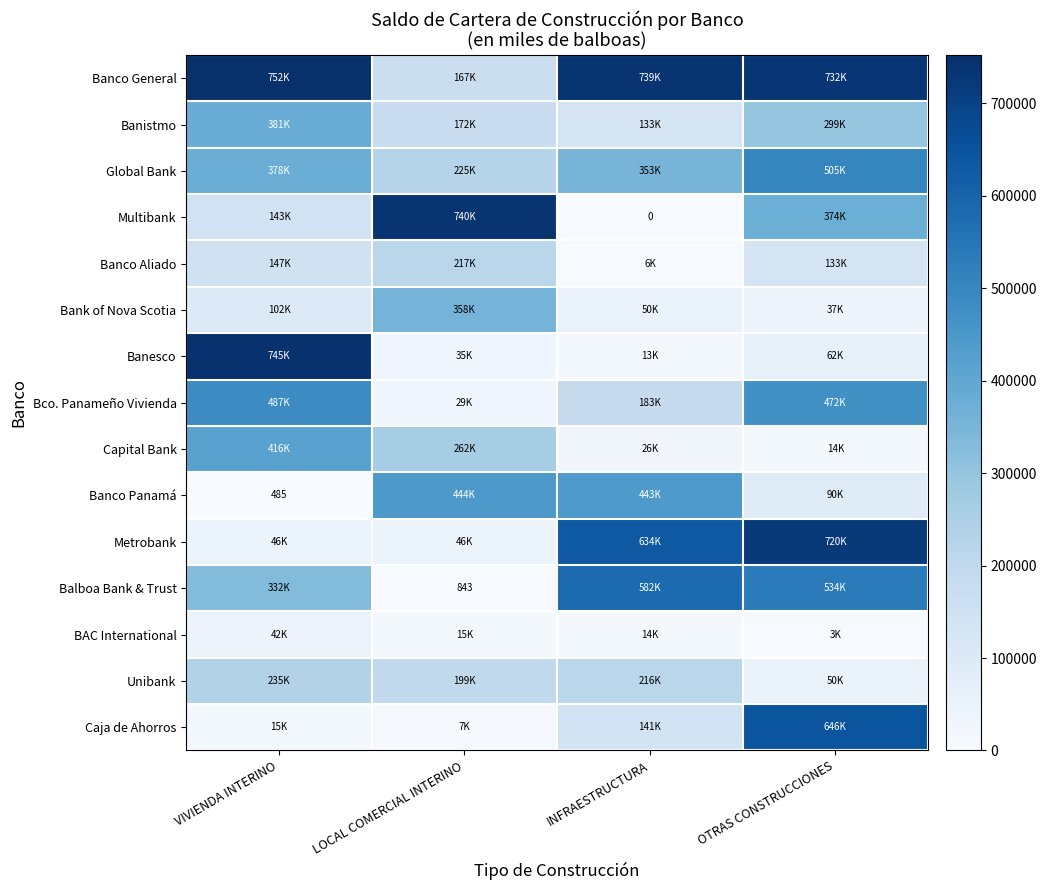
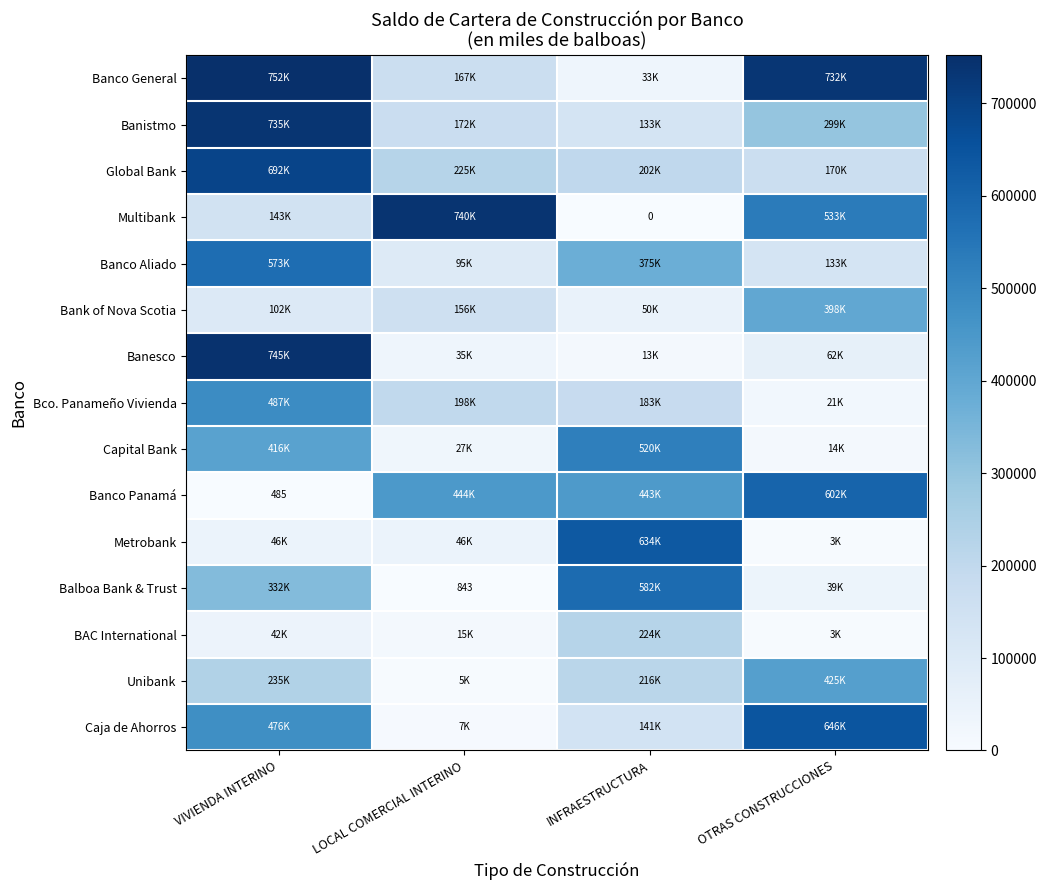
  {
    "Banco General": {
      "VIVIENDA INTERINO": "752K",
      "LOCAL COMERCIAL INTERINO": "167K",
-     "INFRAESTRUCTURA": "739K",
+     "INFRAESTRUCTURA": "33K",
      "OTRAS CONSTRUCCIONES": "732K"
    },
    "Banistmo": {
-     "VIVIENDA INTERINO": "381K",
+     "VIVIENDA INTERINO": "735K",
      "LOCAL COMERCIAL INTERINO": "172K",
      "INFRAESTRUCTURA": "133K",
      "OTRAS CONSTRUCCIONES": "299K"
    },
    "Global Bank": {
-     "VIVIENDA INTERINO": "378K",
+     "VIVIENDA INTERINO": "692K",
      "LOCAL COMERCIAL INTERINO": "225K",
-     "INFRAESTRUCTURA": "353K",
-     "OTRAS CONSTRUCCIONES": "505K"
+     "INFRAESTRUCTURA": "202K",
+     "OTRAS CONSTRUCCIONES": "170K"
    },
    "Multibank": {
      "VIVIENDA INTERINO": "143K",
      "LOCAL COMERCIAL INTERINO": "740K",
      "INFRAESTRUCTURA": "0",
-     "OTRAS CONSTRUCCIONES": "374K"
+     "OTRAS CONSTRUCCIONES": "533K"
    },
    "Banco Aliado": {
-     "VIVIENDA INTERINO": "147K",
-     "LOCAL COMERCIAL INTERINO": "217K",
-     "INFRAESTRUCTURA": "6K",
+     "VIVIENDA INTERINO": "573K",
+     "LOCAL COMERCIAL INTERINO": "95K",
+     "INFRAESTRUCTURA": "375K",
      "OTRAS CONSTRUCCIONES": "133K"
    },
    "Bank of Nova Scotia": {
      "VIVIENDA INTERINO": "102K",
-     "LOCAL COMERCIAL INTERINO": "358K",
+     "LOCAL COMERCIAL INTERINO": "156K",
      "INFRAESTRUCTURA": "50K",
-     "OTRAS CONSTRUCCIONES": "37K"
+     "OTRAS CONSTRUCCIONES": "398K"
    },
    "Banesco": {
      "VIVIENDA INTERINO": "745K",
      "LOCAL COMERCIAL INTERINO": "35K",
      "INFRAESTRUCTURA": "13K",
      "OTRAS CONSTRUCCIONES": "62K"
    },
    "Bco. Panameño Vivienda": {
      "VIVIENDA INTERINO": "487K",
-     "LOCAL COMERCIAL INTERINO": "29K",
+     "LOCAL COMERCIAL INTERINO": "198K",
      "INFRAESTRUCTURA": "183K",
-     "OTRAS CONSTRUCCIONES": "472K"
+     "OTRAS CONSTRUCCIONES": "21K"
    },
    "Capital Bank": {
      "VIVIENDA INTERINO": "416K",
-     "LOCAL COMERCIAL INTERINO": "262K",
-     "INFRAESTRUCTURA": "26K",
+     "LOCAL COMERCIAL INTERINO": "27K",
+     "INFRAESTRUCTURA": "520K",
      "OTRAS CONSTRUCCIONES": "14K"
    },
    "Banco Panamá": {
      "VIVIENDA INTERINO": "485",
      "LOCAL COMERCIAL INTERINO": "444K",
      "INFRAESTRUCTURA": "443K",
-     "OTRAS CONSTRUCCIONES": "90K"
+     "OTRAS CONSTRUCCIONES": "602K"
    },
    "Metrobank": {
      "VIVIENDA INTERINO": "46K",
      "LOCAL COMERCIAL INTERINO": "46K",
      "INFRAESTRUCTURA": "634K",
-     "OTRAS CONSTRUCCIONES": "720K"
+     "OTRAS CONSTRUCCIONES": "3K"
    },
    "Balboa Bank & Trust": {
      "VIVIENDA INTERINO": "332K",
      "LOCAL COMERCIAL INTERINO": "843",
      "INFRAESTRUCTURA": "582K",
-     "OTRAS CONSTRUCCIONES": "534K"
+     "OTRAS CONSTRUCCIONES": "39K"
    },
    "BAC International": {
      "VIVIENDA INTERINO": "42K",
      "LOCAL COMERCIAL INTERINO": "15K",
-     "INFRAESTRUCTURA": "14K",
+     "INFRAESTRUCTURA": "224K",
      "OTRAS CONSTRUCCIONES": "3K"
    },
    "Unibank": {
      "VIVIENDA INTERINO": "235K",
-     "LOCAL COMERCIAL INTERINO": "199K",
+     "LOCAL COMERCIAL INTERINO": "5K",
      "INFRAESTRUCTURA": "216K",
-     "OTRAS CONSTRUCCIONES": "50K"
+     "OTRAS CONSTRUCCIONES": "425K"
    },
    "Caja de Ahorros": {
-     "VIVIENDA INTERINO": "15K",
+     "VIVIENDA INTERINO": "476K",
      "LOCAL COMERCIAL INTERINO": "7K",
      "INFRAESTRUCTURA": "141K",
      "OTRAS CONSTRUCCIONES": "646K"
    }
  }
